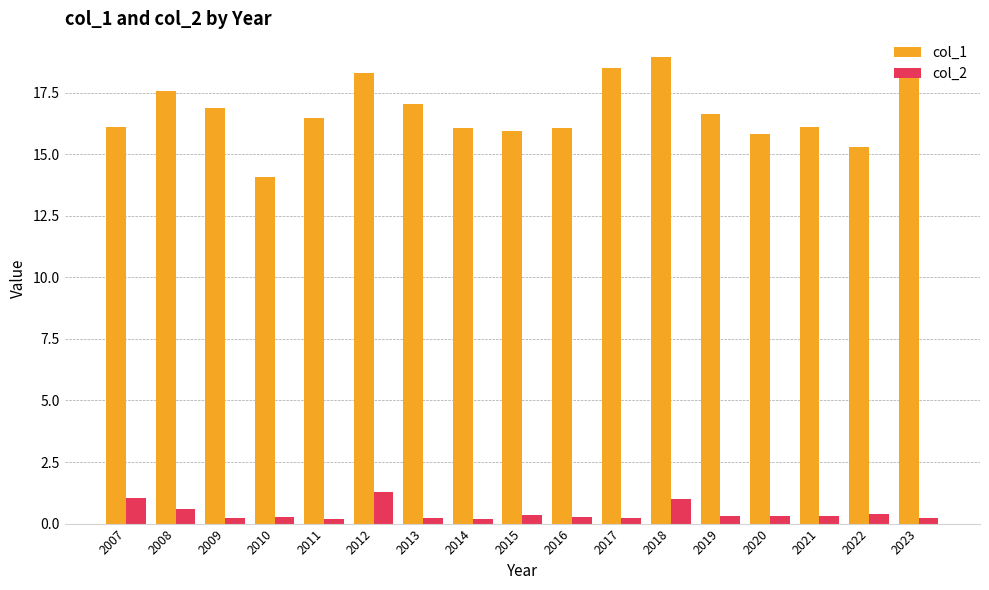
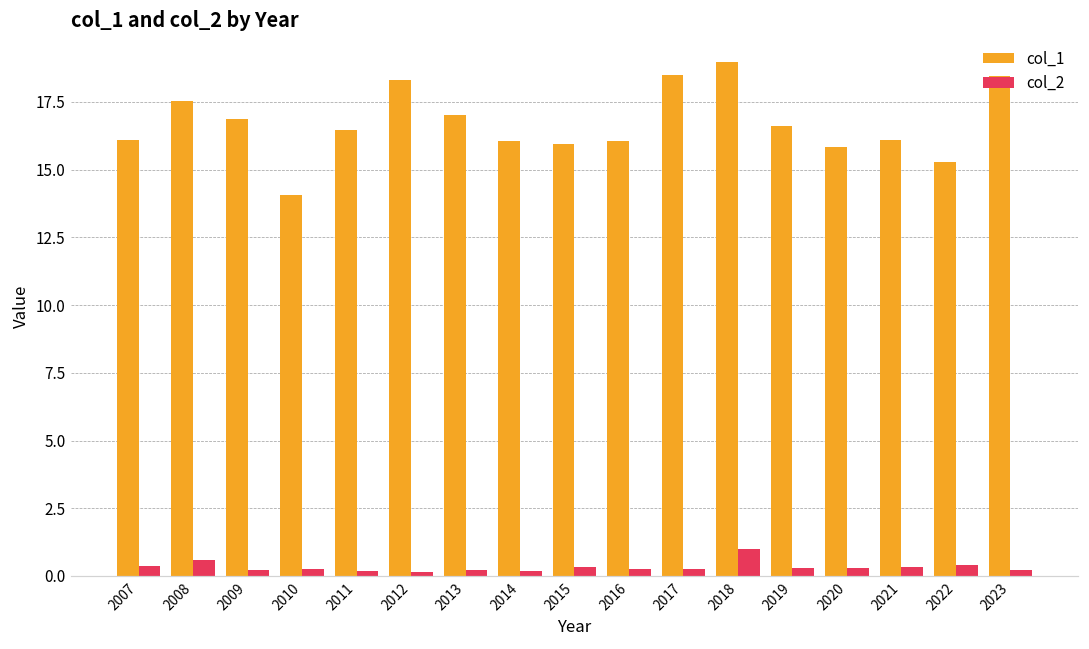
  {
    "col_1": {
      "2007": 16.1,
      "2008": 17.5,
      "2009": 16.9,
      "2010": 14.1,
      "2011": 16.5,
      "2012": 18.3,
      "2013": 17.0,
      "2014": 16.1,
      "2015": 15.9,
      "2016": 16.0,
      "2017": 18.5,
      "2018": 19.0,
      "2019": 16.6,
      "2020": 15.8,
      "2021": 16.1,
      "2022": 15.3,
      "2023": 18.5
    },
    "col_2": {
-     "2007": 1.0,
+     "2007": 0.4,
      "2008": 0.6,
      "2009": 0.2,
      "2010": 0.3,
      "2011": 0.2,
-     "2012": 1.3,
+     "2012": 0.2,
      "2013": 0.2,
      "2014": 0.2,
      "2015": 0.3,
      "2016": 0.3,
      "2017": 0.2,
      "2018": 1.0,
      "2019": 0.3,
      "2020": 0.3,
      "2021": 0.3,
      "2022": 0.4,
      "2023": 0.2
    }
  }
